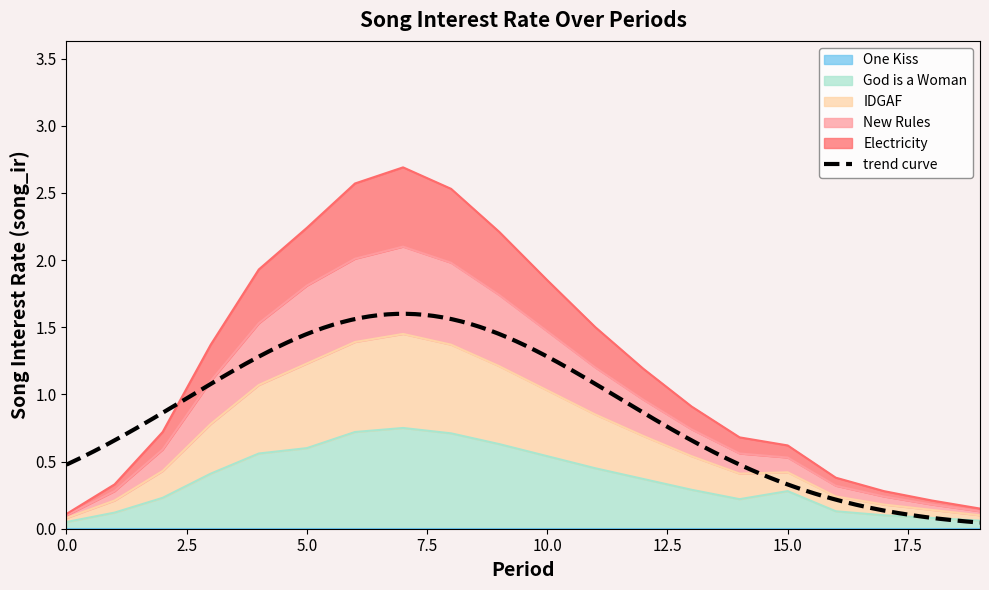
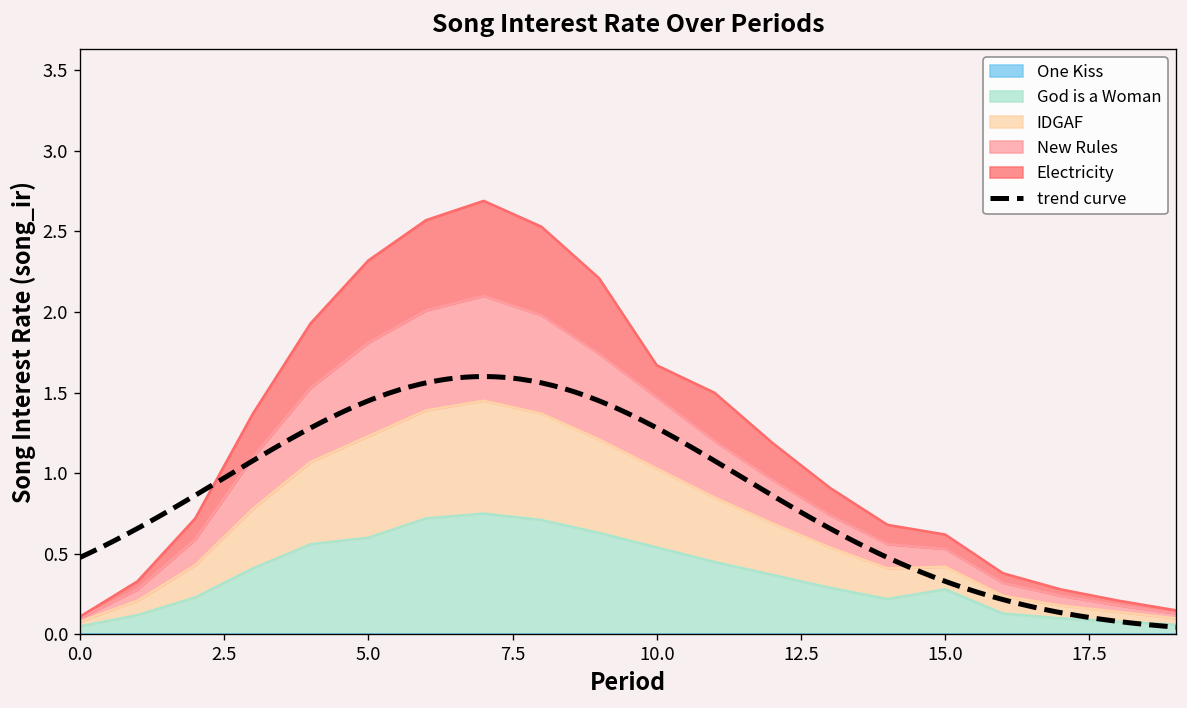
  {
    "One Kiss": {
      "0.0": 0.00,
      "5.0": 0.00,
      "10.0": 0.00,
      "15.0": 0.00
    },
    "God is a Woman": {
      "0.0": 0.05,
      "5.0": 0.60,
      "10.0": 0.54,
      "15.0": 0.28
    },
    "Electricity": {
-     "5.0": 0.43,
-     "10.0": 0.38,
+     "5.0": 0.51,
+     "10.0": 0.20,
      "15.0": 0.09
    },
    "trend curve": {
      "0.0": 0.48
    }
  }
